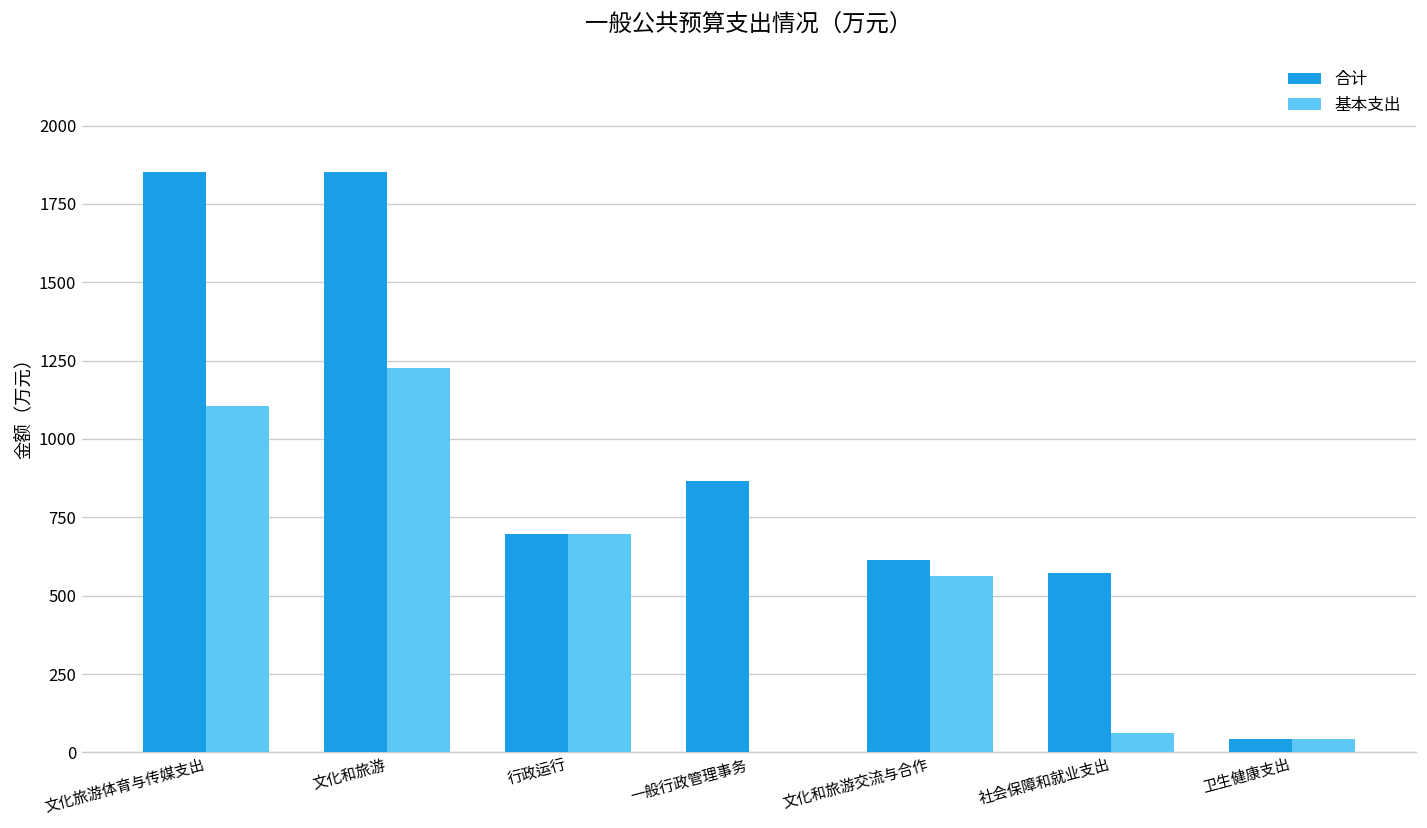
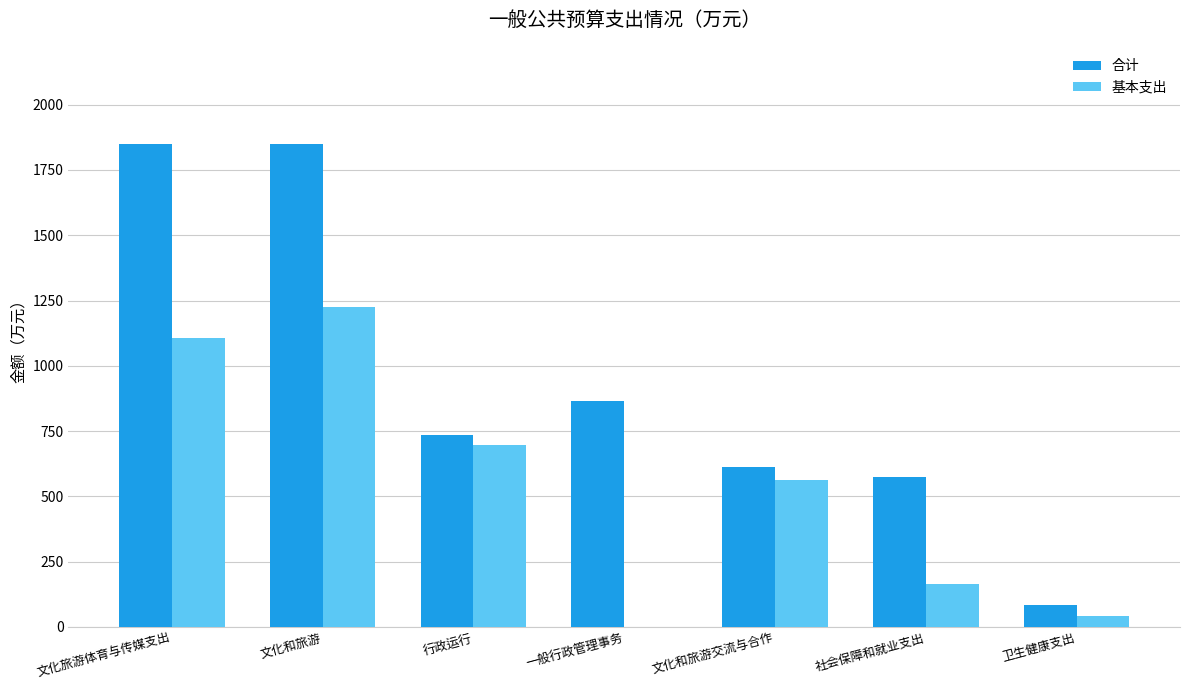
  {
    "合计": {
      "文化旅游体育与传媒支出": 1850,
      "文化和旅游": 1850,
-     "行政运行": 700,
+     "行政运行": 730,
      "一般行政管理事务": 870,
      "文化和旅游交流与合作": 610,
      "社会保障和就业支出": 570,
-     "卫生健康支出": 40
+     "卫生健康支出": 80
    },
    "基本支出": {
      "文化旅游体育与传媒支出": 1110,
      "文化和旅游": 1230,
      "行政运行": 700,
      "一般行政管理事务": 0,
      "文化和旅游交流与合作": 560,
-     "社会保障和就业支出": 60,
+     "社会保障和就业支出": 170,
      "卫生健康支出": 40
    }
  }
